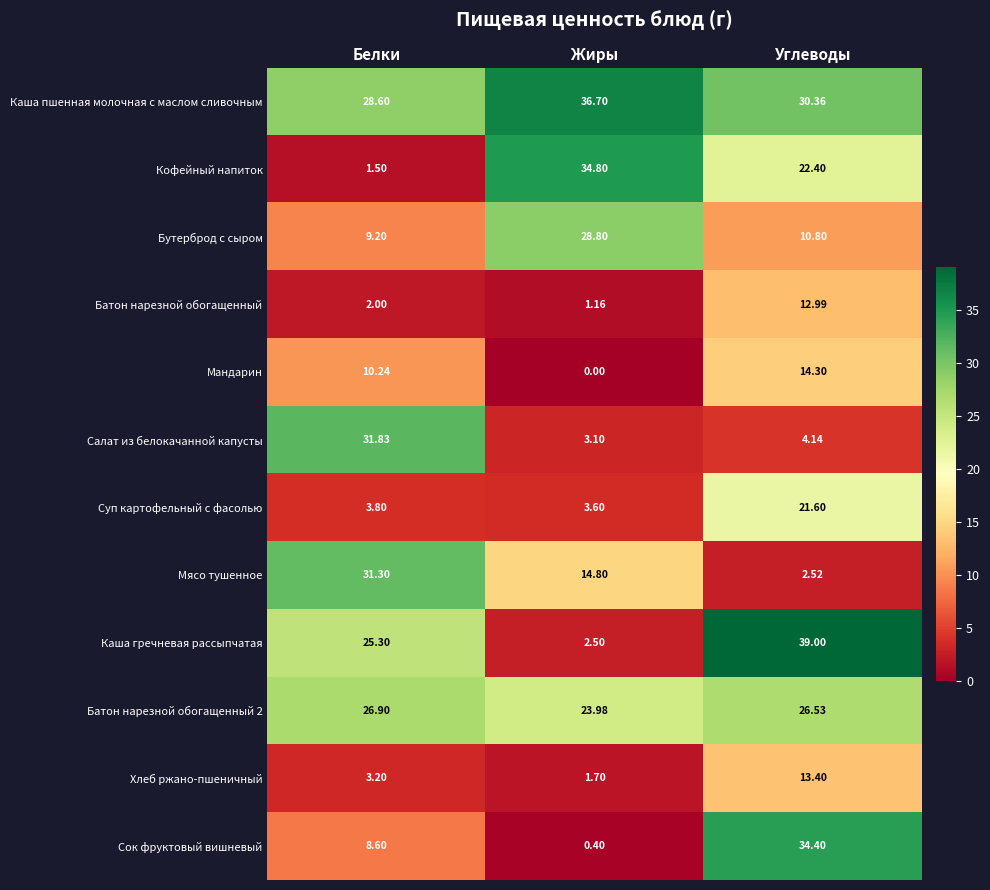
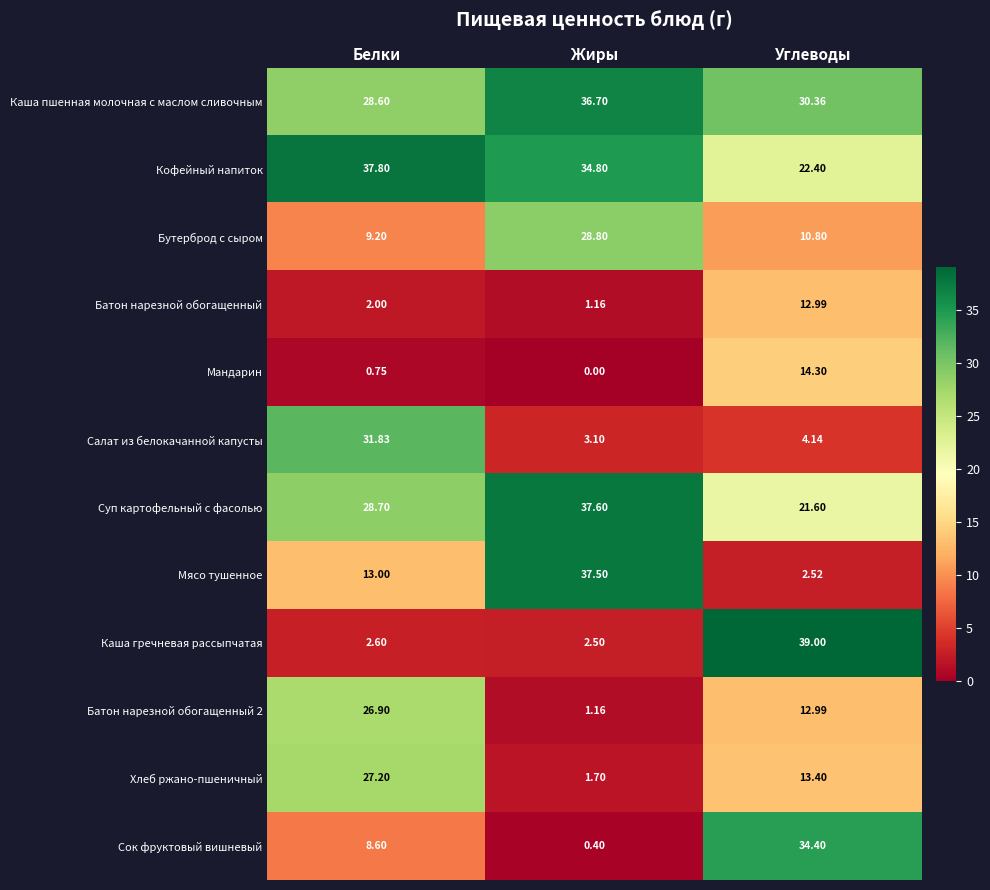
  {
    "Каша пшенная молочная с маслом сливочным": {
      "Белки": 28.60,
      "Жиры": 36.70,
      "Углеводы": 30.36
    },
    "Кофейный напиток": {
-     "Белки": 1.50,
+     "Белки": 37.80,
      "Жиры": 34.80,
      "Углеводы": 22.40
    },
    "Бутерброд с сыром": {
      "Белки": 9.20,
      "Жиры": 28.80,
      "Углеводы": 10.80
    },
    "Батон нарезной обогащенный": {
      "Белки": 2.00,
      "Жиры": 1.16,
      "Углеводы": 12.99
    },
    "Мандарин": {
-     "Белки": 10.24,
+     "Белки": 0.75,
      "Жиры": 0.00,
      "Углеводы": 14.30
    },
    "Салат из белокачанной капусты": {
      "Белки": 31.83,
      "Жиры": 3.10,
      "Углеводы": 4.14
    },
    "Суп картофельный с фасолью": {
-     "Белки": 3.80,
-     "Жиры": 3.60,
+     "Белки": 28.70,
+     "Жиры": 37.60,
      "Углеводы": 21.60
    },
    "Мясо тушенное": {
-     "Белки": 31.30,
-     "Жиры": 14.80,
+     "Белки": 13.00,
+     "Жиры": 37.50,
      "Углеводы": 2.52
    },
    "Каша гречневая рассыпчатая": {
-     "Белки": 25.30,
+     "Белки": 2.60,
      "Жиры": 2.50,
      "Углеводы": 39.00
    },
    "Батон нарезной обогащенный 2": {
      "Белки": 26.90,
-     "Жиры": 23.98,
-     "Углеводы": 26.53
+     "Жиры": 1.16,
+     "Углеводы": 12.99
    },
    "Хлеб ржано-пшеничный": {
-     "Белки": 3.20,
+     "Белки": 27.20,
      "Жиры": 1.70,
      "Углеводы": 13.40
    },
    "Сок фруктовый вишневый": {
      "Белки": 8.60,
      "Жиры": 0.40,
      "Углеводы": 34.40
    }
  }
